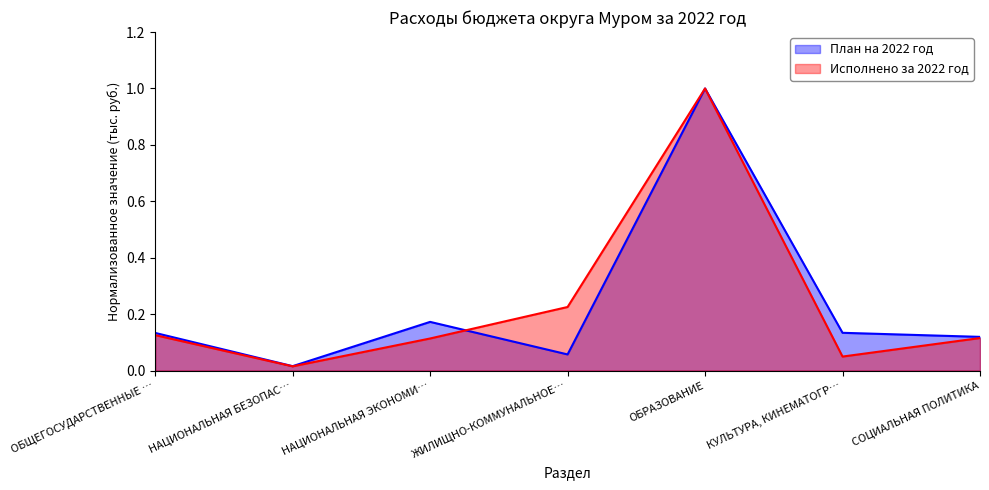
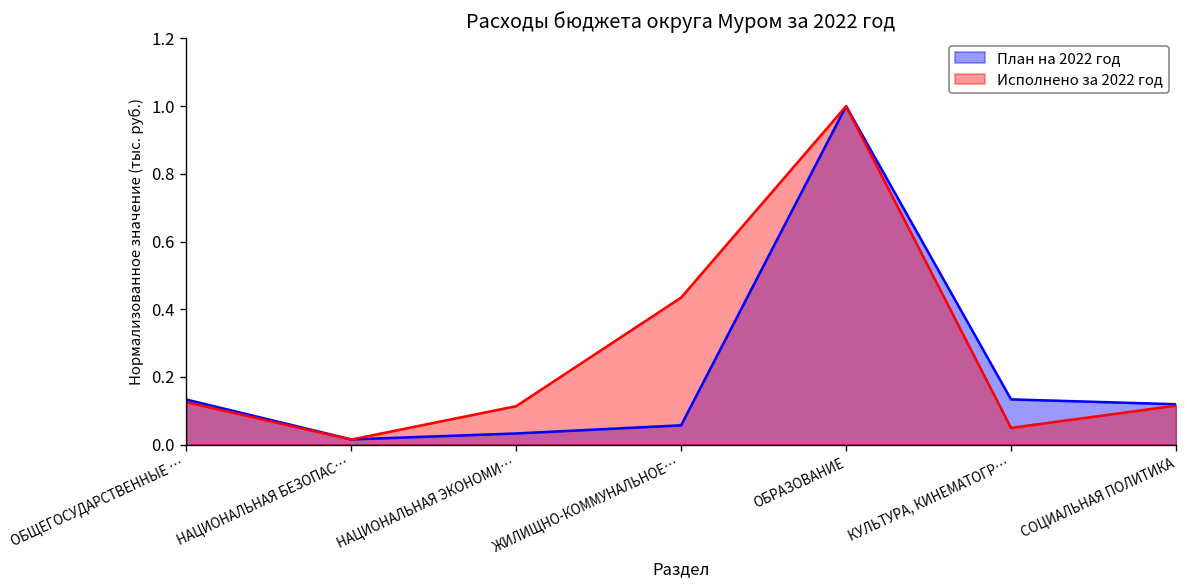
  {
    "План на 2022 год": {
-     "НАЦИОНАЛЬНАЯ ЭКОНОМИ…": 0.17,
+     "НАЦИОНАЛЬНАЯ ЭКОНОМИ…": 0.03,
      "ЖИЛИЩНО-КОММУНАЛЬНОЕ…": 0.06,
      "КУЛЬТУРА, КИНЕМАТОГР…": 0.13
    },
    "Исполнено за 2022 год": {
      "НАЦИОНАЛЬНАЯ ЭКОНОМИ…": 0.11,
-     "ЖИЛИЩНО-КОММУНАЛЬНОЕ…": 0.23,
+     "ЖИЛИЩНО-КОММУНАЛЬНОЕ…": 0.43,
      "КУЛЬТУРА, КИНЕМАТОГР…": 0.05
    }
  }
